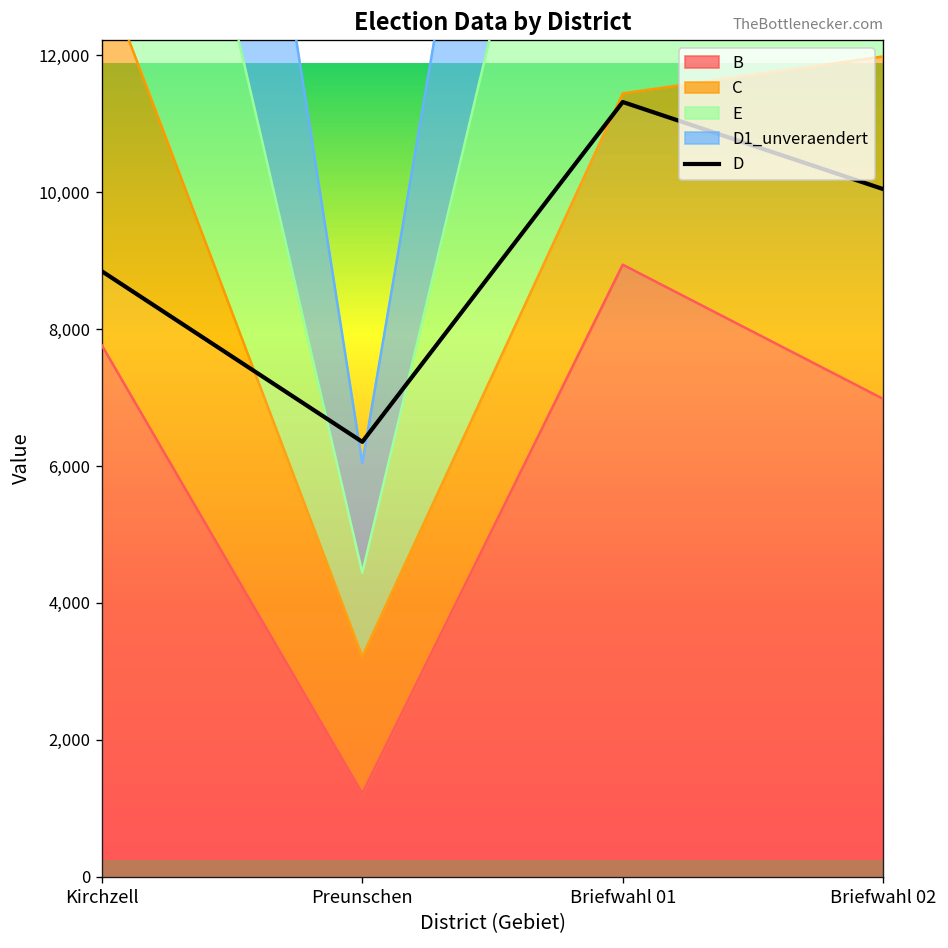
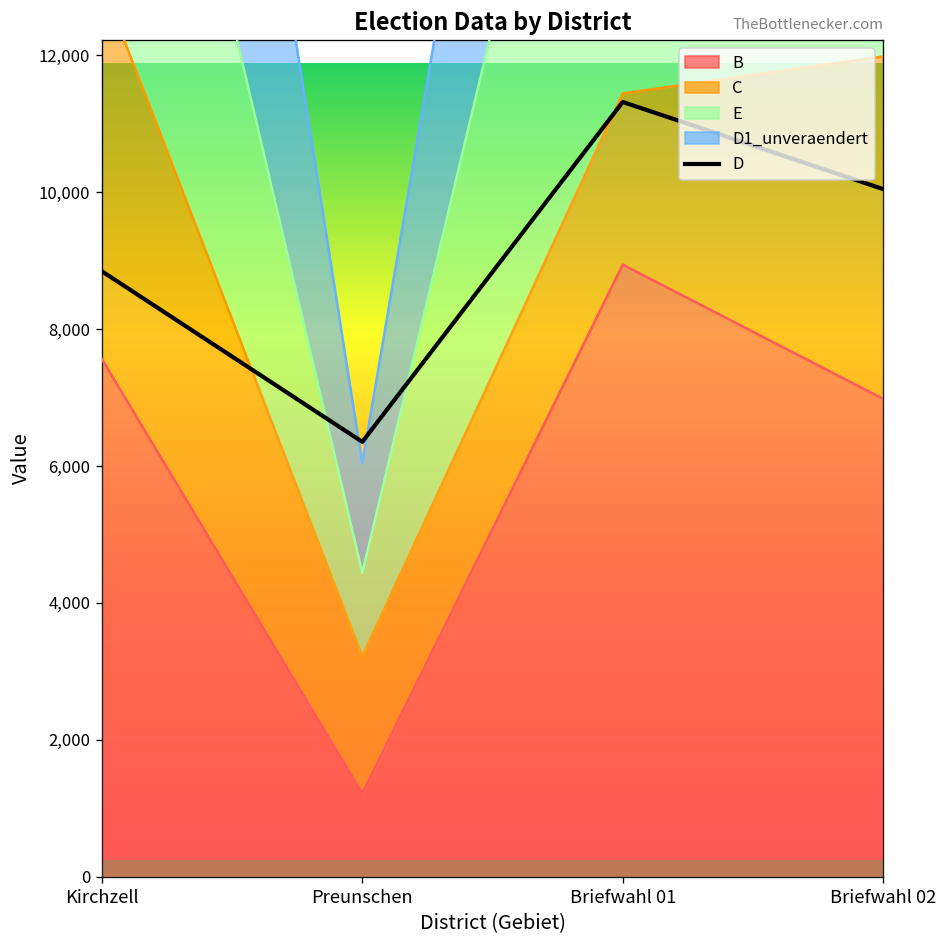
  {
    "B": {
-     "Kirchzell": "7,800",
+     "Kirchzell": "7,600",
      "Preunschen": "1,200",
      "Briefwahl 01": "8,900",
      "Briefwahl 02": "7,000"
    },
    "C": {
      "Preunschen": "3,200",
      "Briefwahl 01": "2,500",
      "Briefwahl 02": "5,000"
    },
    "E": {
      "Preunschen": "4,400"
    },
    "D1_unveraendert": {
      "Preunschen": "6,000"
    },
    "D": {
      "Kirchzell": "8,800",
      "Preunschen": "6,400",
      "Briefwahl 01": "11,300",
      "Briefwahl 02": "10,000"
    }
  }
